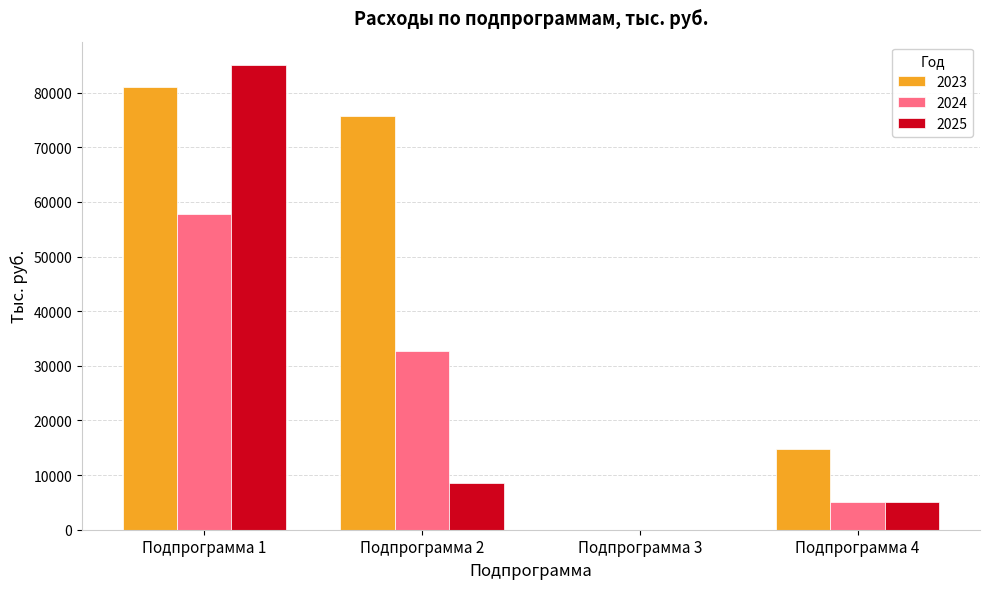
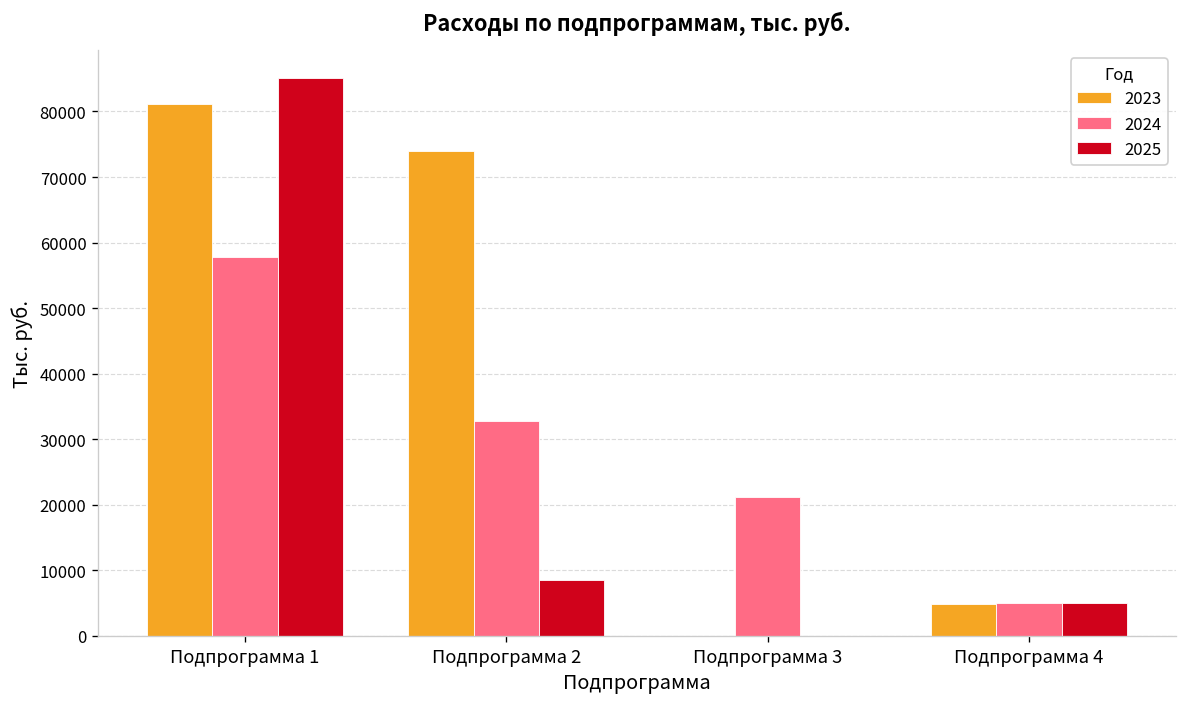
  {
    "2023": {
      "Подпрограмма 1": 81000,
-     "Подпрограмма 2": 76000,
-     "Подпрограмма 4": 15000
+     "Подпрограмма 2": 74000,
+     "Подпрограмма 4": 5000
    },
    "2024": {
      "Подпрограмма 1": 58000,
      "Подпрограмма 2": 33000,
-     "Подпрограмма 3": 0,
+     "Подпрограмма 3": 21000,
      "Подпрограмма 4": 5000
    },
    "2025": {
      "Подпрограмма 1": 85000,
      "Подпрограмма 2": 9000,
      "Подпрограмма 4": 5000
    }
  }
